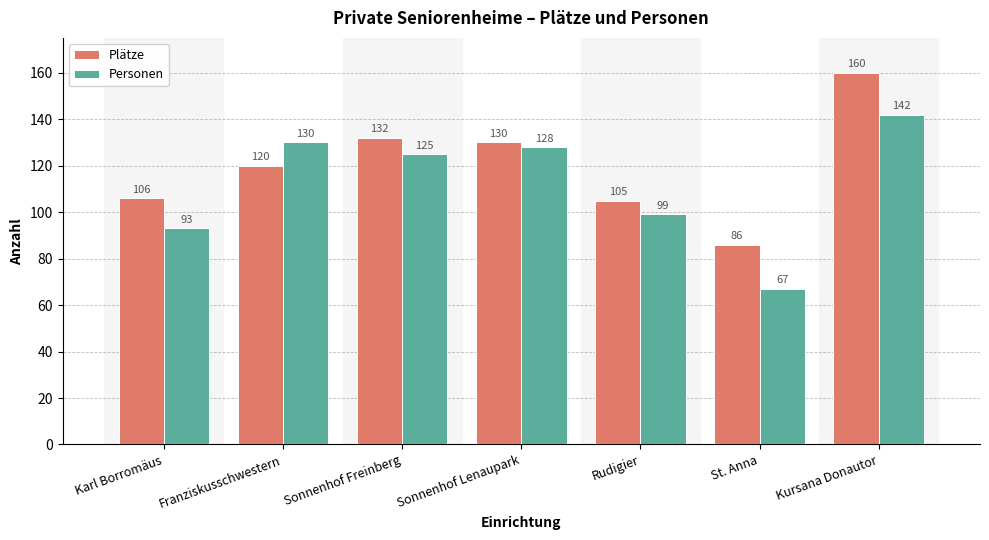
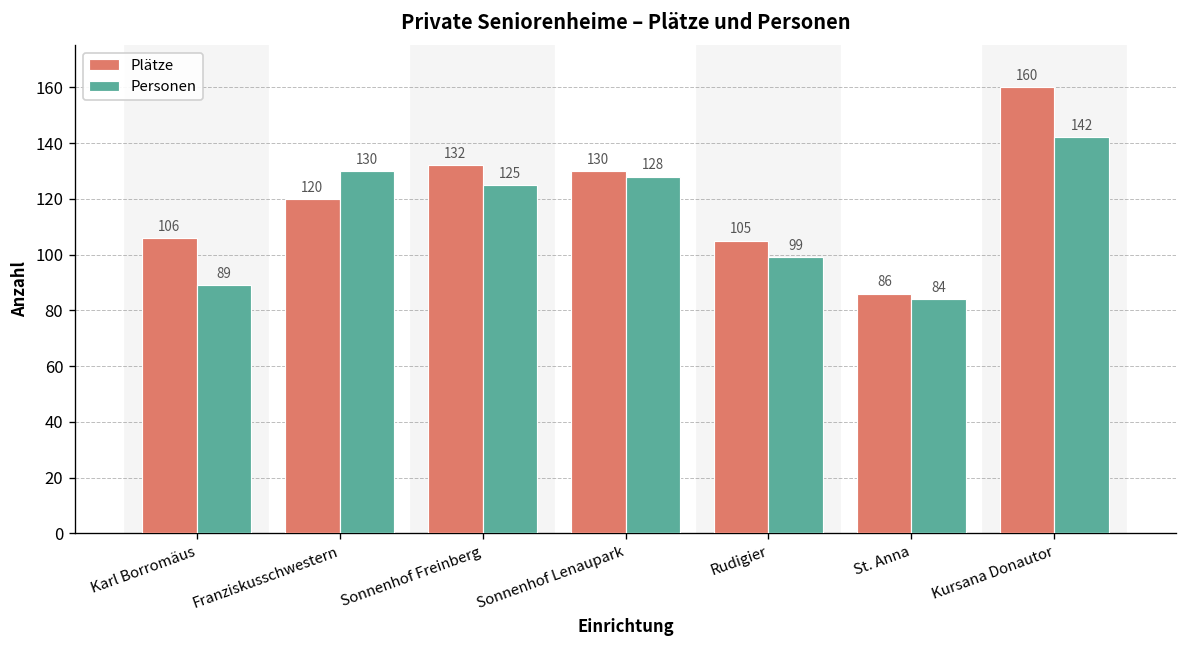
  {
    "Plätze": {
      "Karl Borromäus": 106,
      "Franziskusschwestern": 120,
      "Sonnenhof Freinberg": 132,
      "Sonnenhof Lenaupark": 130,
      "Rudigier": 105,
      "St. Anna": 86,
      "Kursana Donautor": 160
    },
    "Personen": {
-     "Karl Borromäus": 93,
+     "Karl Borromäus": 89,
      "Franziskusschwestern": 130,
      "Sonnenhof Freinberg": 125,
      "Sonnenhof Lenaupark": 128,
      "Rudigier": 99,
-     "St. Anna": 67,
+     "St. Anna": 84,
      "Kursana Donautor": 142
    }
  }
